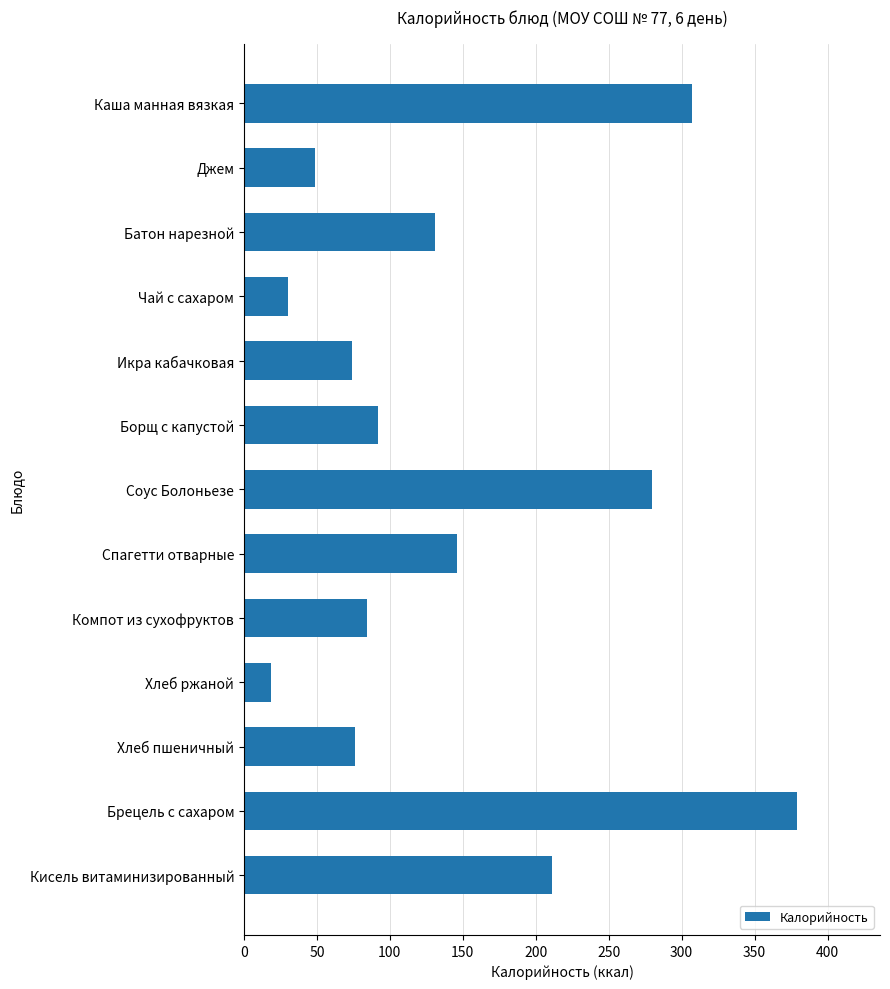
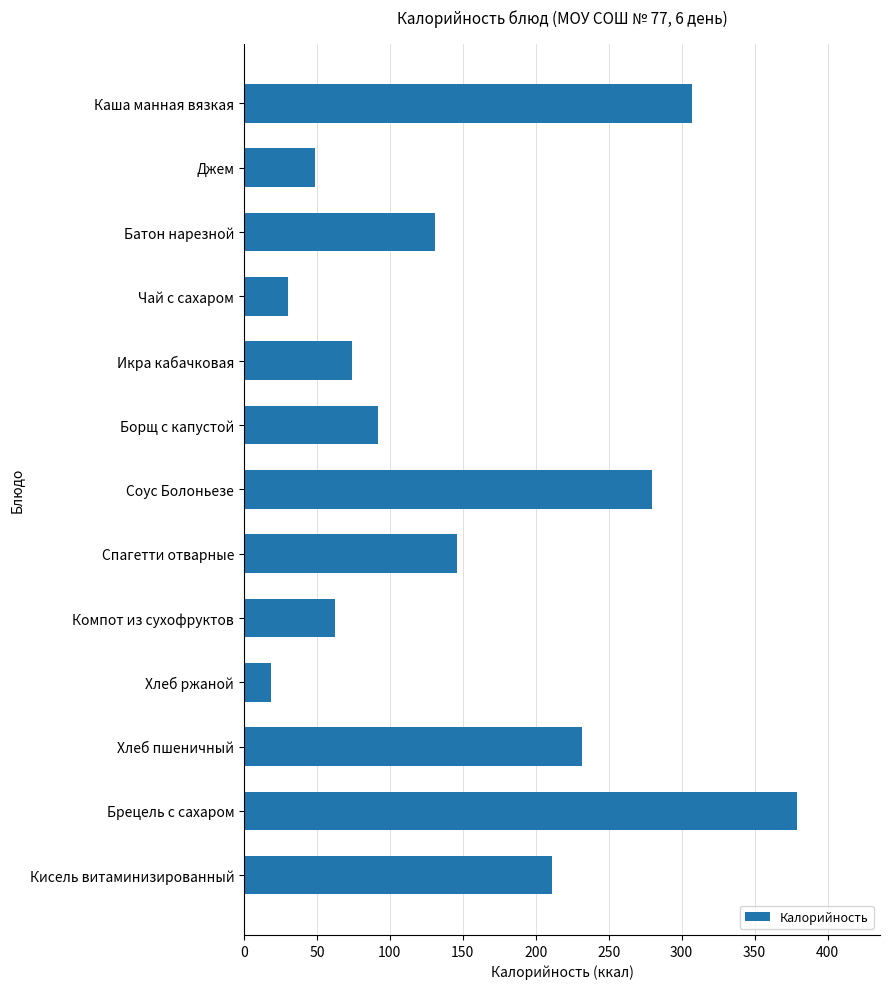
  {
    "Каша манная вязкая": 307,
    "Джем": 48,
    "Батон нарезной": 131,
    "Чай с сахаром": 30,
    "Икра кабачковая": 74,
    "Борщ с капустой": 92,
    "Соус Болоньезе": 279,
    "Спагетти отварные": 146,
-   "Компот из сухофруктов": 84,
+   "Компот из сухофруктов": 62,
    "Хлеб ржаной": 18,
-   "Хлеб пшеничный": 76,
+   "Хлеб пшеничный": 231,
    "Брецель с сахаром": 379,
    "Кисель витаминизированный": 211
  }
